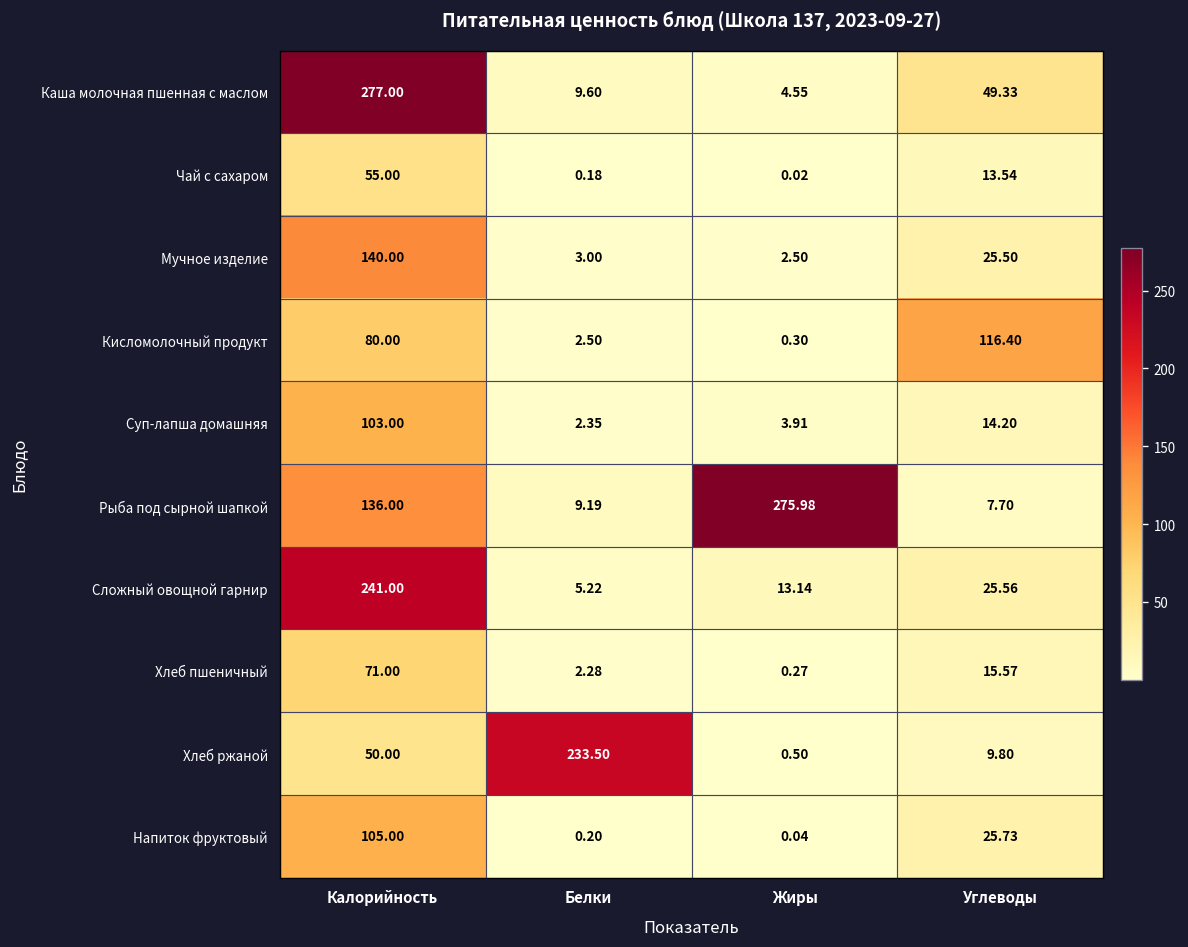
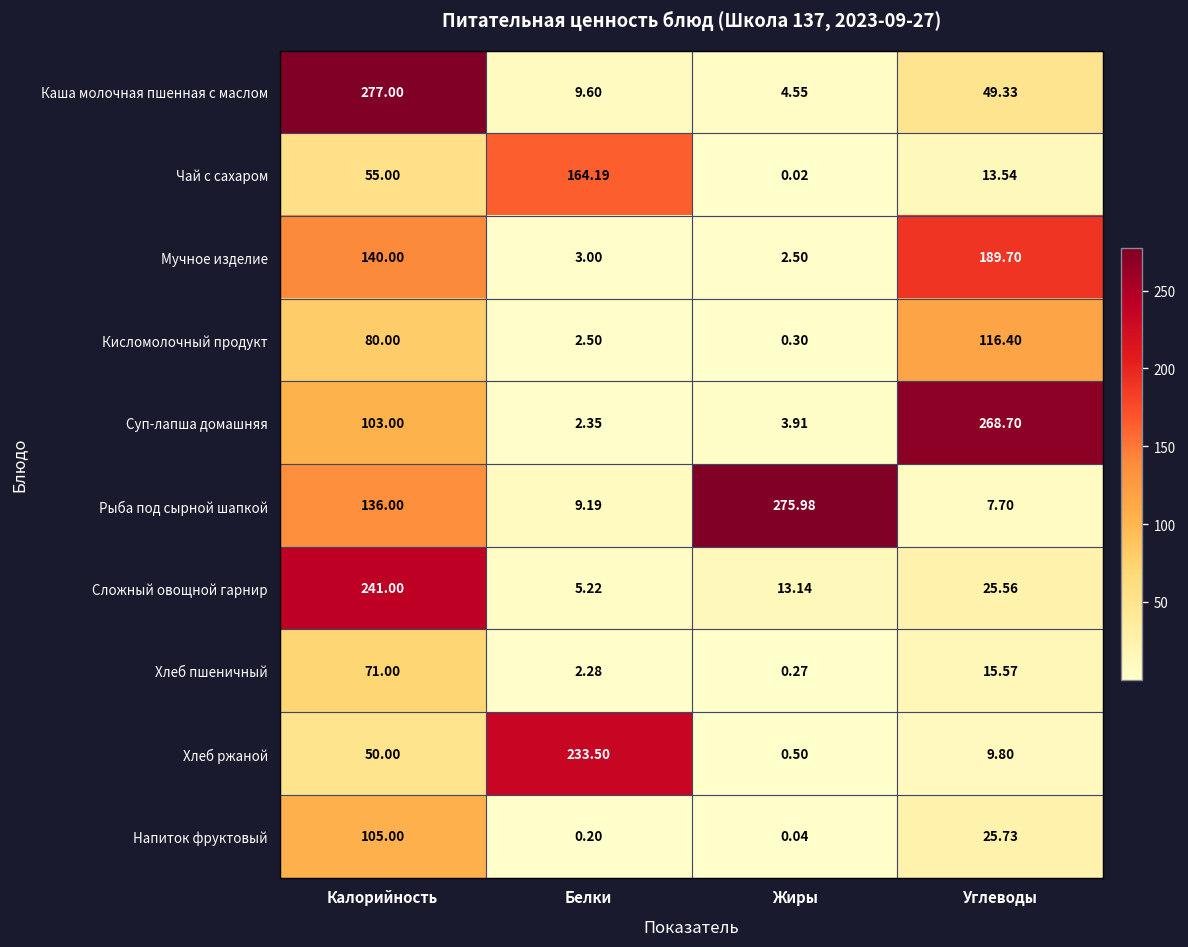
  {
    "Каша молочная пшенная с маслом": {
      "Калорийность": 277.00,
      "Белки": 9.60,
      "Жиры": 4.55,
      "Углеводы": 49.33
    },
    "Чай с сахаром": {
      "Калорийность": 55.00,
-     "Белки": 0.18,
+     "Белки": 164.19,
      "Жиры": 0.02,
      "Углеводы": 13.54
    },
    "Мучное изделие": {
      "Калорийность": 140.00,
      "Белки": 3.00,
      "Жиры": 2.50,
-     "Углеводы": 25.50
+     "Углеводы": 189.70
    },
    "Кисломолочный продукт": {
      "Калорийность": 80.00,
      "Белки": 2.50,
      "Жиры": 0.30,
      "Углеводы": 116.40
    },
    "Суп-лапша домашняя": {
      "Калорийность": 103.00,
      "Белки": 2.35,
      "Жиры": 3.91,
-     "Углеводы": 14.20
+     "Углеводы": 268.70
    },
    "Рыба под сырной шапкой": {
      "Калорийность": 136.00,
      "Белки": 9.19,
      "Жиры": 275.98,
      "Углеводы": 7.70
    },
    "Сложный овощной гарнир": {
      "Калорийность": 241.00,
      "Белки": 5.22,
      "Жиры": 13.14,
      "Углеводы": 25.56
    },
    "Хлеб пшеничный": {
      "Калорийность": 71.00,
      "Белки": 2.28,
      "Жиры": 0.27,
      "Углеводы": 15.57
    },
    "Хлеб ржаной": {
      "Калорийность": 50.00,
      "Белки": 233.50,
      "Жиры": 0.50,
      "Углеводы": 9.80
    },
    "Напиток фруктовый": {
      "Калорийность": 105.00,
      "Белки": 0.20,
      "Жиры": 0.04,
      "Углеводы": 25.73
    }
  }
